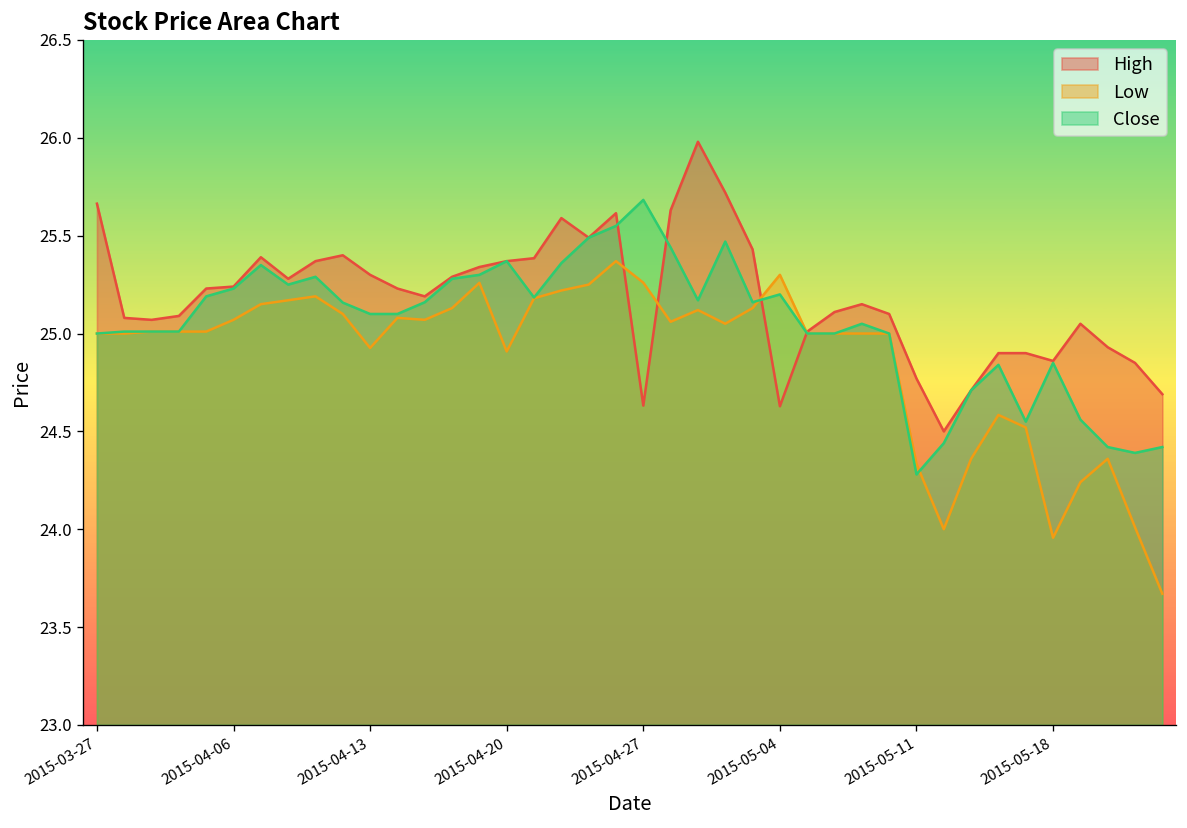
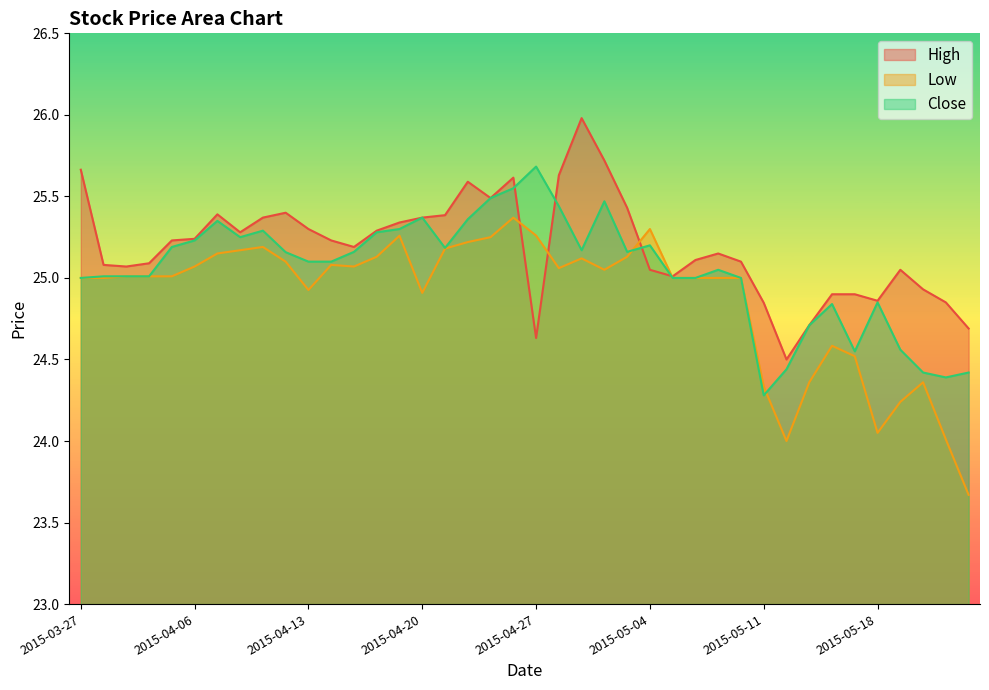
  {
    "High": {
      "2015-03-27": 25.66,
      "2015-04-13": 25.30,
      "2015-04-27": 24.63,
-     "2015-05-04": 24.63,
-     "2015-05-11": 24.77
+     "2015-05-04": 25.05,
+     "2015-05-11": 24.85
    },
    "Low": {
      "2015-04-06": 25.07,
      "2015-04-13": 24.93,
      "2015-04-20": 24.91,
      "2015-04-27": 25.26,
      "2015-05-04": 25.30,
      "2015-05-11": 24.33,
-     "2015-05-18": 23.96
+     "2015-05-18": 24.05
    },
    "Close": {
      "2015-04-13": 25.10,
      "2015-04-27": 25.68,
      "2015-05-04": 25.20,
      "2015-05-11": 24.28
    }
  }
